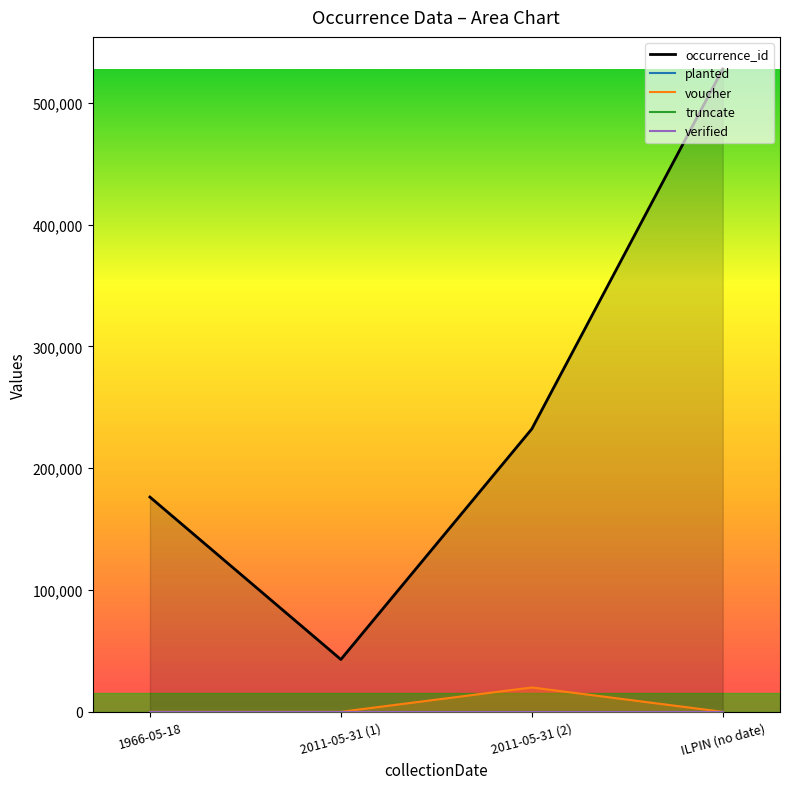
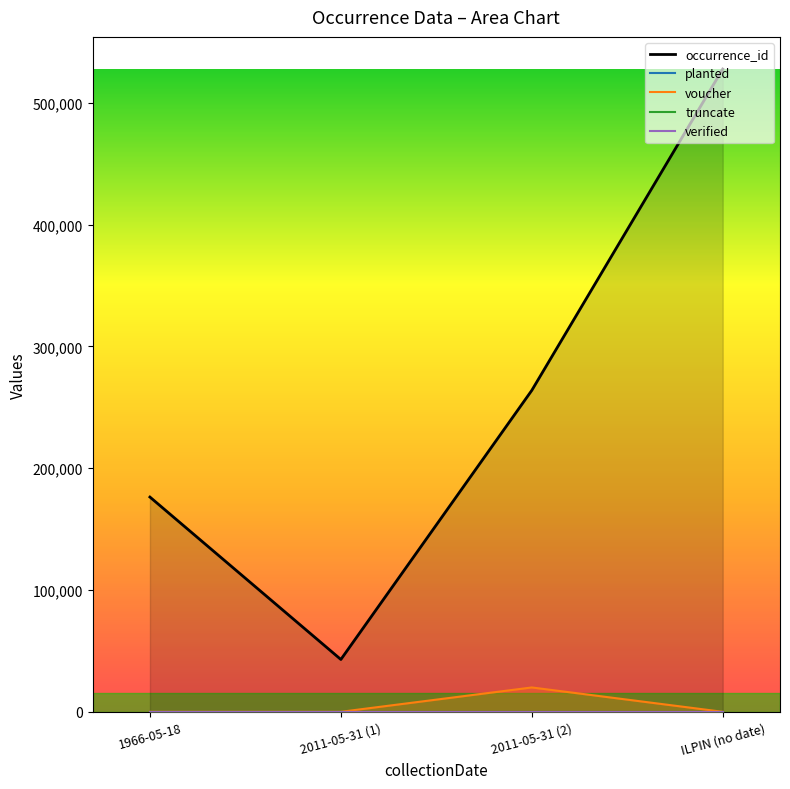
  {
    "occurrence_id": {
      "1966-05-18": "176,000",
      "2011-05-31 (1)": "43,000",
-     "2011-05-31 (2)": "232,000"
+     "2011-05-31 (2)": "264,000"
    },
    "voucher": {
      "2011-05-31 (2)": "20,000"
    }
  }
